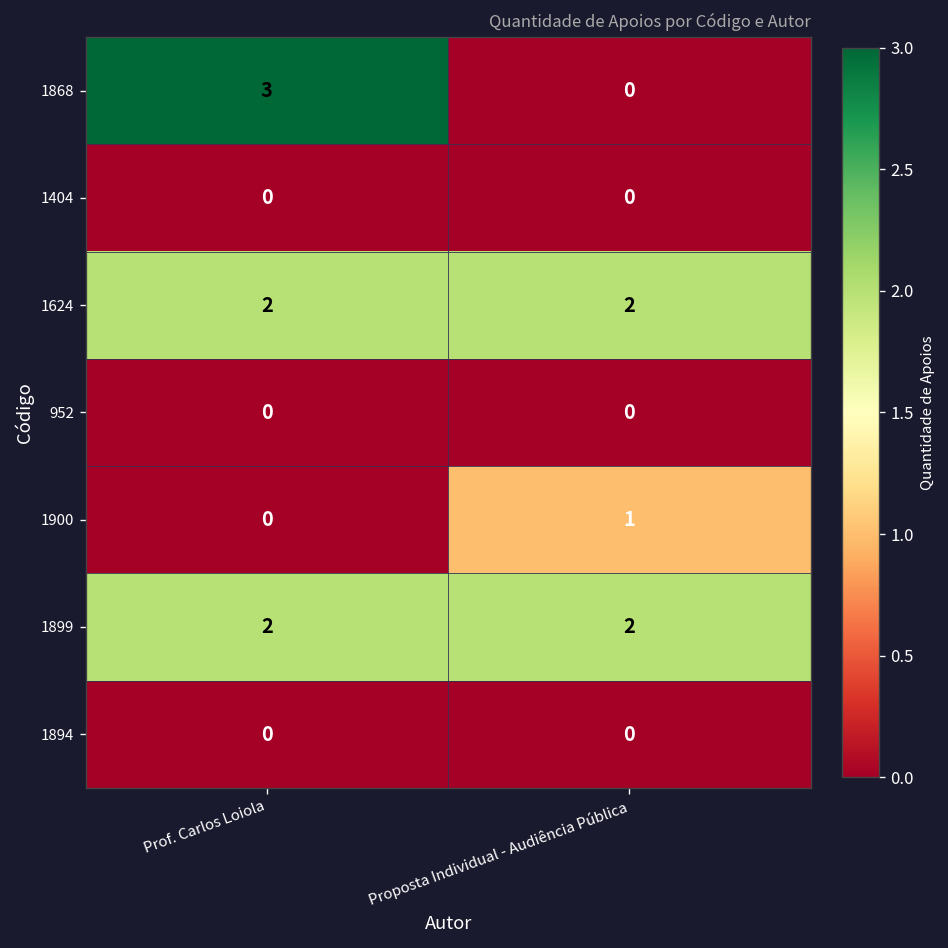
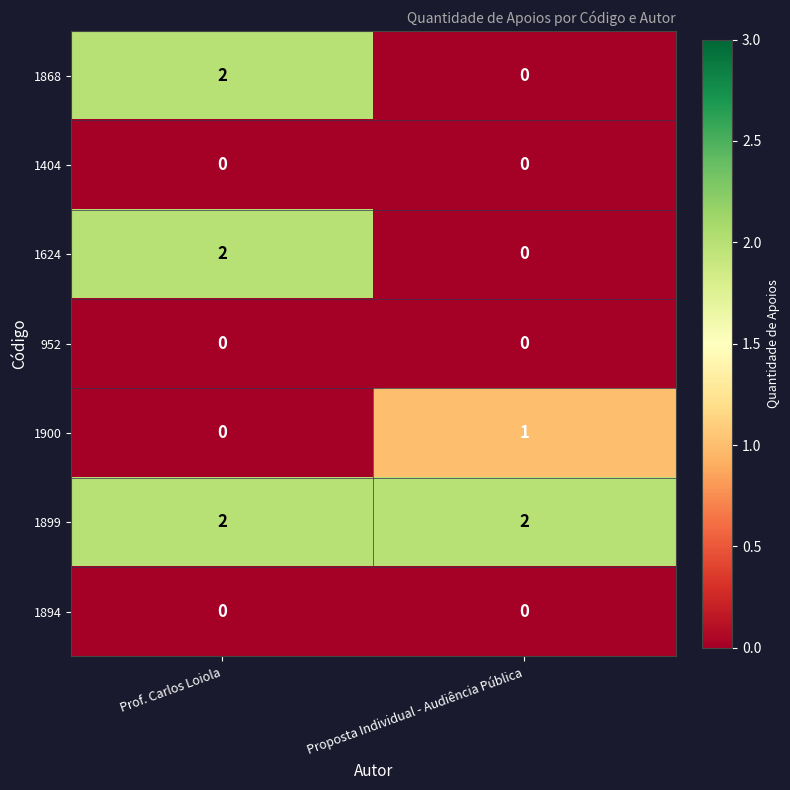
  {
    "1868": {
-     "Prof. Carlos Loiola": 3,
+     "Prof. Carlos Loiola": 2,
      "Proposta Individual - Audiência Pública": 0
    },
    "1404": {
      "Prof. Carlos Loiola": 0,
      "Proposta Individual - Audiência Pública": 0
    },
    "1624": {
      "Prof. Carlos Loiola": 2,
-     "Proposta Individual - Audiência Pública": 2
+     "Proposta Individual - Audiência Pública": 0
    },
    "952": {
      "Prof. Carlos Loiola": 0,
      "Proposta Individual - Audiência Pública": 0
    },
    "1900": {
      "Prof. Carlos Loiola": 0,
      "Proposta Individual - Audiência Pública": 1
    },
    "1899": {
      "Prof. Carlos Loiola": 2,
      "Proposta Individual - Audiência Pública": 2
    },
    "1894": {
      "Prof. Carlos Loiola": 0,
      "Proposta Individual - Audiência Pública": 0
    }
  }
